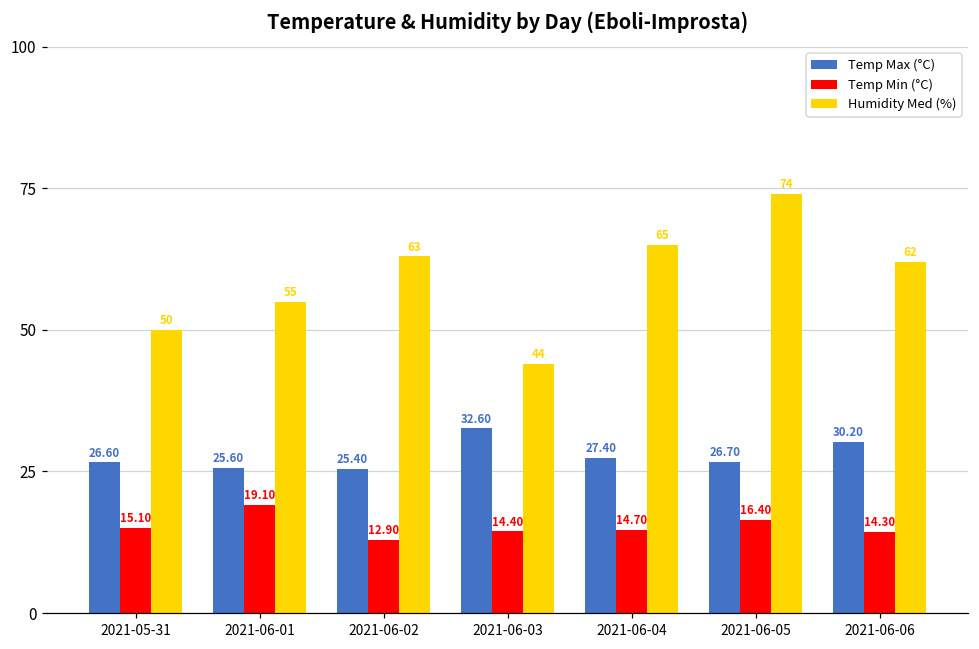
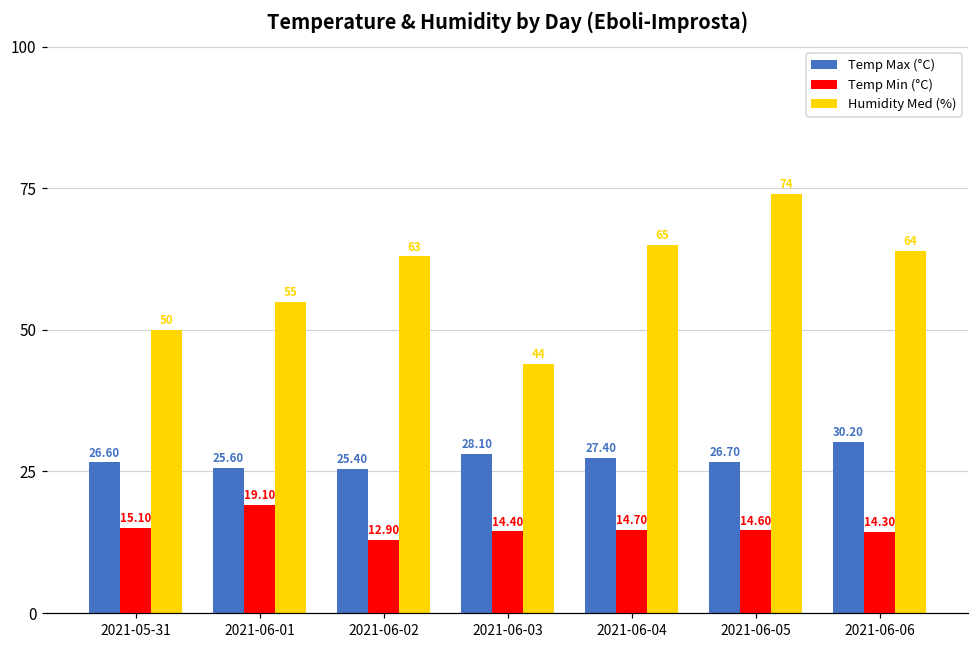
  {
    "Temp Max (°C)": {
      "2021-05-31": 26.60,
      "2021-06-01": 25.60,
      "2021-06-02": 25.40,
-     "2021-06-03": 32.60,
+     "2021-06-03": 28.10,
      "2021-06-04": 27.40,
      "2021-06-05": 26.70,
      "2021-06-06": 30.20
    },
    "Temp Min (°C)": {
      "2021-05-31": 15.10,
      "2021-06-01": 19.10,
      "2021-06-02": 12.90,
      "2021-06-03": 14.40,
      "2021-06-04": 14.70,
-     "2021-06-05": 16.40,
+     "2021-06-05": 14.60,
      "2021-06-06": 14.30
    },
    "Humidity Med (%)": {
      "2021-05-31": 50,
      "2021-06-01": 55,
      "2021-06-02": 63,
      "2021-06-03": 44,
      "2021-06-04": 65,
      "2021-06-05": 74,
-     "2021-06-06": 62
+     "2021-06-06": 64
    }
  }
